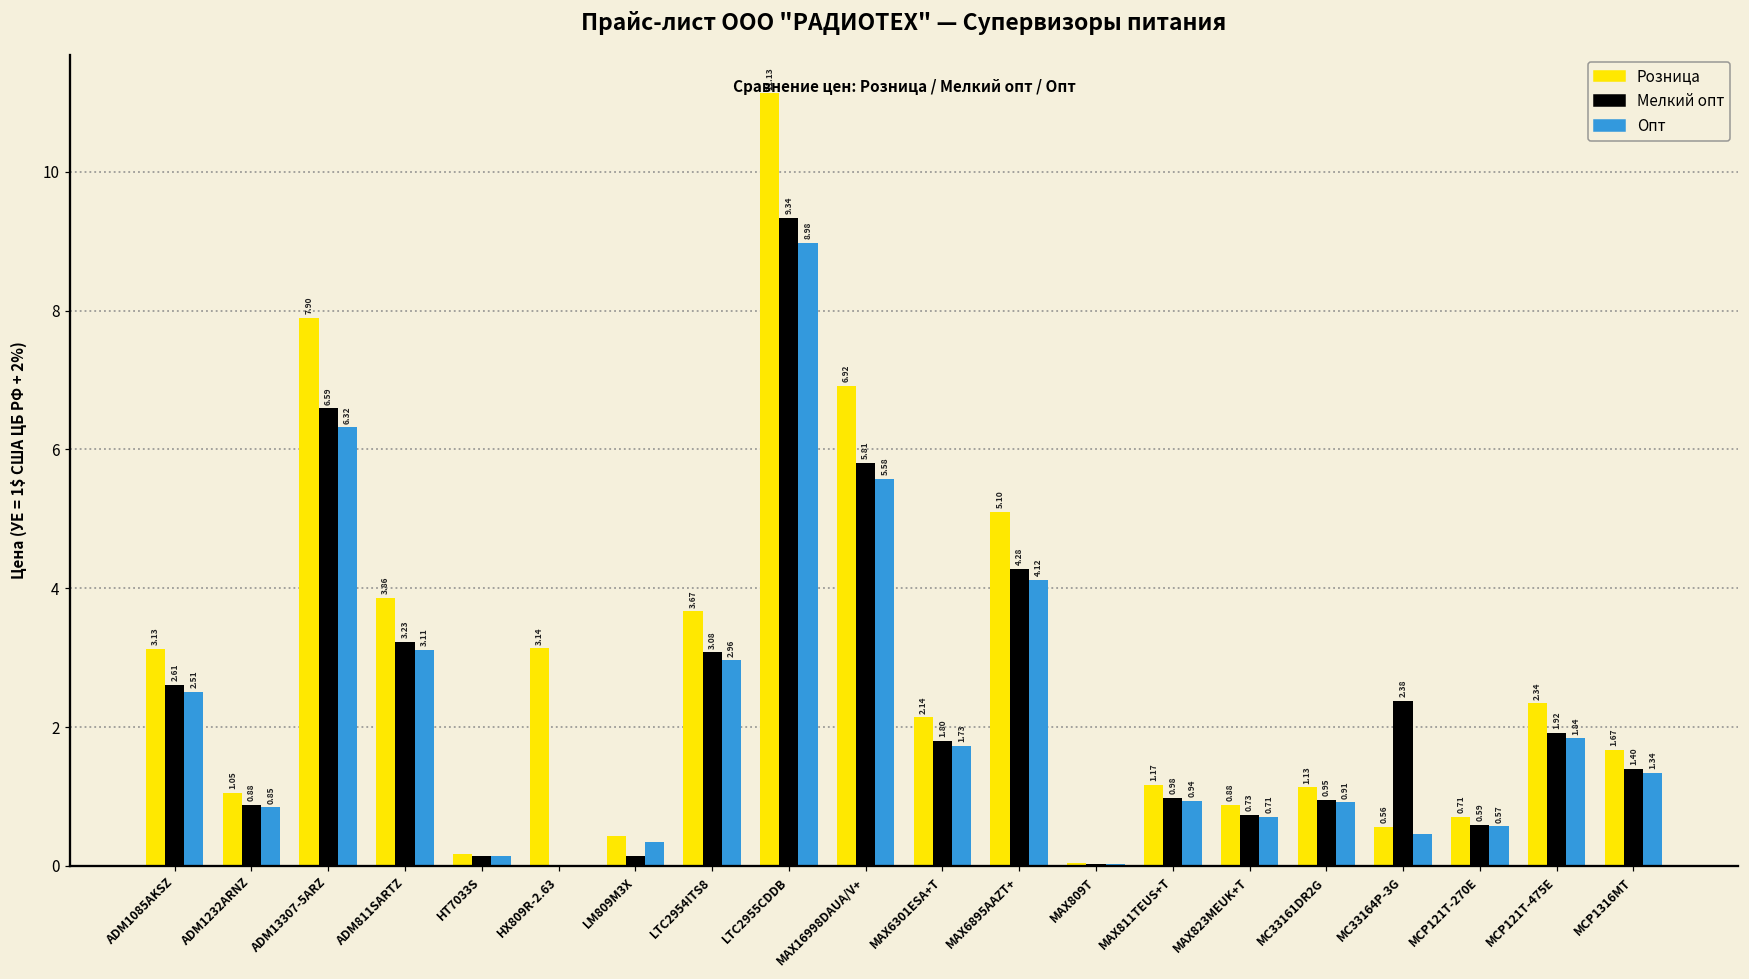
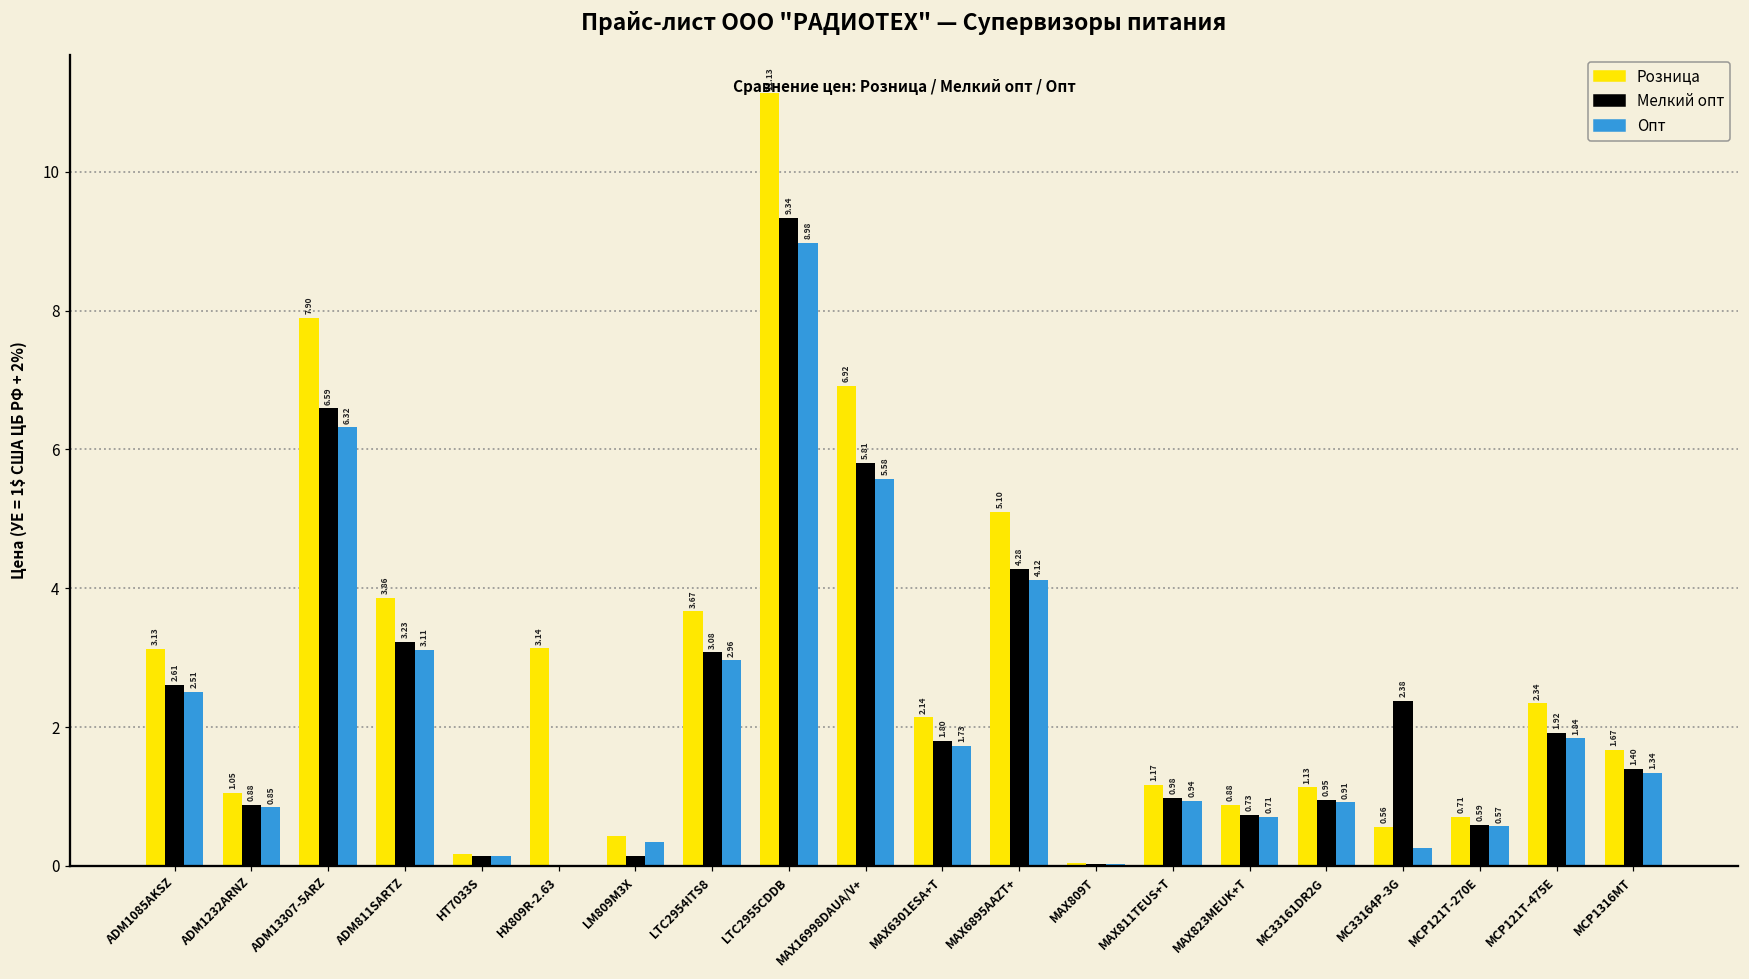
  {
    "Розница": {
      "ADM1085AKSZ": 3.13,
      "ADM1232ARNZ": 1.05,
      "ADM13307-5ARZ": 7.90,
      "ADM811SARTZ": 3.86,
      "HX809R-2.63": 3.14,
      "LTC2954ITS8": 3.67,
      "MAX16998DAUA/V+": 6.92,
      "MAX6301ESA+T": 2.14,
      "MAX6895AAZT+": 5.10,
      "MAX811TEUS+T": 1.17,
      "MAX823MEUK+T": 0.88,
      "MC33161DR2G": 1.13,
      "MC33164P-3G": 0.56,
      "MCP121T-270E": 0.71,
      "MCP121T-475E": 2.34,
      "MCP1316MT": 1.67
    },
    "Мелкий опт": {
      "ADM1085AKSZ": 2.61,
      "ADM1232ARNZ": 0.88,
      "ADM13307-5ARZ": 6.59,
      "ADM811SARTZ": 3.23,
      "LTC2954ITS8": 3.08,
      "LTC2955CDDB": 9.34,
      "MAX16998DAUA/V+": 5.81,
      "MAX6301ESA+T": 1.80,
      "MAX6895AAZT+": 4.28,
      "MAX811TEUS+T": 0.98,
      "MAX823MEUK+T": 0.73,
      "MC33161DR2G": 0.95,
      "MC33164P-3G": 2.38,
      "MCP121T-270E": 0.59,
      "MCP121T-475E": 1.92,
      "MCP1316MT": 1.40
    },
    "Опт": {
      "HT7033S": 0.1,
      "LM809M3X": 0.3,
-     "MC33164P-3G": 0.5
+     "MC33164P-3G": 0.3
    }
  }
